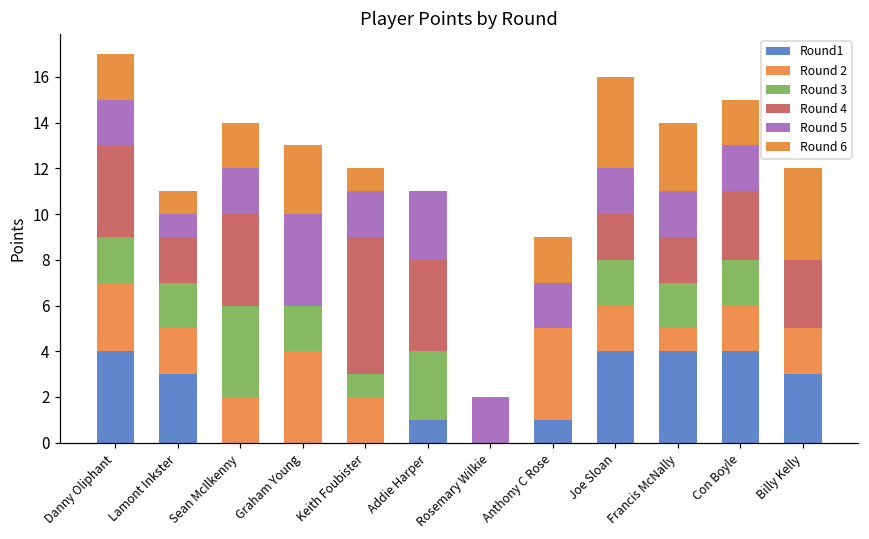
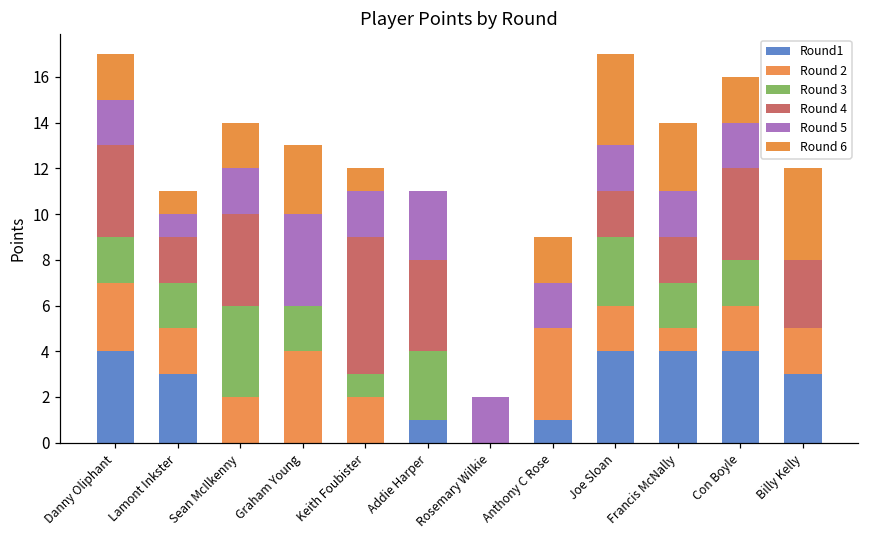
  {
    "Round1": {
      "Danny Oliphant": 4,
      "Lamont Inkster": 3,
      "Sean McIlkenny": 0,
      "Graham Young": 0,
      "Keith Foubister": 0,
      "Addie Harper": 1,
      "Rosemary Wilkie": 0,
      "Anthony C Rose": 1,
      "Joe Sloan": 4,
      "Francis McNally": 4,
      "Con Boyle": 4,
      "Billy Kelly": 3
    },
    "Round 3": {
      "Danny Oliphant": 2,
      "Lamont Inkster": 2,
      "Sean McIlkenny": 4,
      "Graham Young": 2,
      "Keith Foubister": 1,
      "Addie Harper": 3,
      "Rosemary Wilkie": 0,
      "Anthony C Rose": 0,
-     "Joe Sloan": 2,
+     "Joe Sloan": 3,
      "Francis McNally": 2,
      "Con Boyle": 2,
      "Billy Kelly": 0
    },
    "Round 4": {
      "Danny Oliphant": 4,
      "Lamont Inkster": 2,
      "Sean McIlkenny": 4,
      "Graham Young": 0,
      "Keith Foubister": 6,
      "Addie Harper": 4,
      "Rosemary Wilkie": 0,
      "Anthony C Rose": 0,
      "Joe Sloan": 2,
      "Francis McNally": 2,
-     "Con Boyle": 3,
+     "Con Boyle": 4,
      "Billy Kelly": 3
    },
    "Round 5": {
      "Danny Oliphant": 2,
      "Lamont Inkster": 1,
      "Sean McIlkenny": 2,
      "Graham Young": 4,
      "Keith Foubister": 2,
      "Addie Harper": 3,
      "Rosemary Wilkie": 2,
      "Anthony C Rose": 2,
      "Joe Sloan": 2,
      "Francis McNally": 2,
      "Con Boyle": 2,
      "Billy Kelly": 0
    }
  }
